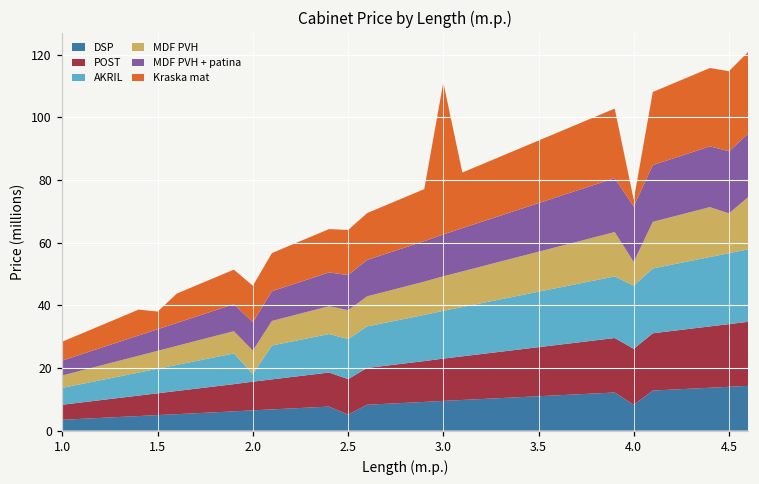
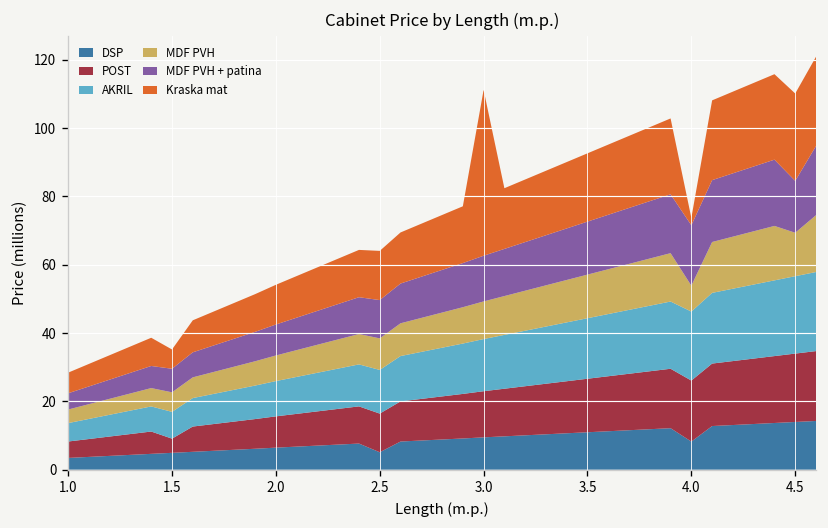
  {
    "DSP": {
      "1.0": 3,
      "1.5": 5,
      "2.0": 6,
      "2.5": 5,
      "3.0": 9,
      "3.5": 11,
      "4.0": 8,
      "4.5": 14
    },
    "POST": {
      "1.0": 5,
-     "1.5": 7,
+     "1.5": 4,
      "2.0": 9,
      "2.5": 11,
      "3.0": 14,
      "3.5": 16,
      "4.0": 18,
      "4.5": 20
    },
    "AKRIL": {
      "1.0": 5,
      "1.5": 8,
-     "2.0": 2,
+     "2.0": 10,
      "2.5": 13,
      "3.0": 15,
      "3.5": 18,
      "4.0": 20,
      "4.5": 23
    },
    "MDF PVH": {
      "1.0": 4,
      "1.5": 6,
      "2.0": 7,
      "2.5": 9,
      "3.0": 11,
      "3.5": 13,
      "4.0": 8,
      "4.5": 13
    },
    "MDF PVH + patina": {
      "1.0": 5,
      "1.5": 7,
      "2.0": 9,
      "2.5": 11,
      "3.0": 13,
      "3.5": 16,
      "4.0": 18,
-     "4.5": 20
+     "4.5": 15
    },
    "Kraska mat": {
      "1.0": 6,
      "1.5": 6,
      "2.0": 12,
      "2.5": 14,
      "3.0": 49,
      "3.5": 20,
      "4.0": 2,
      "4.5": 26
    }
  }
